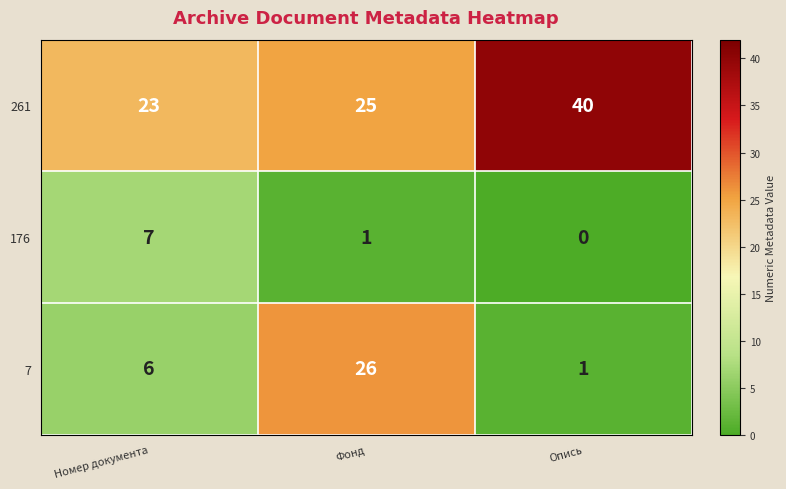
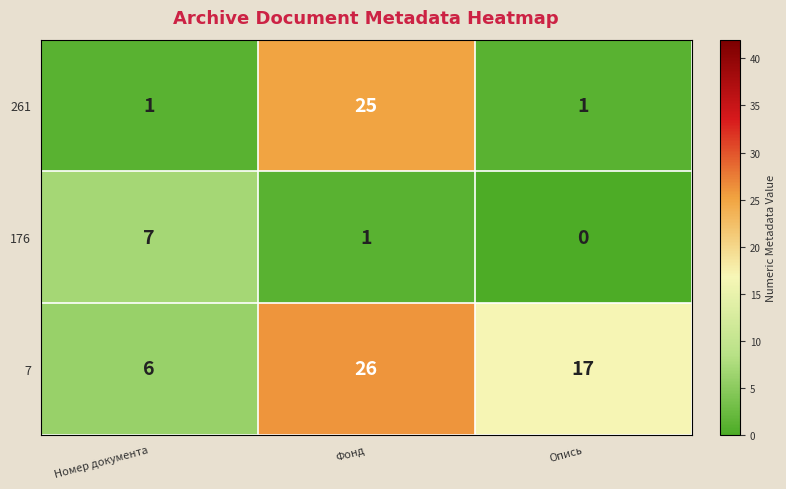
  {
    "261": {
-     "Номер документа": 23,
+     "Номер документа": 1,
      "Фонд": 25,
-     "Опись": 40
+     "Опись": 1
    },
    "176": {
      "Номер документа": 7,
      "Фонд": 1,
      "Опись": 0
    },
    "7": {
      "Номер документа": 6,
      "Фонд": 26,
-     "Опись": 1
+     "Опись": 17
    }
  }
